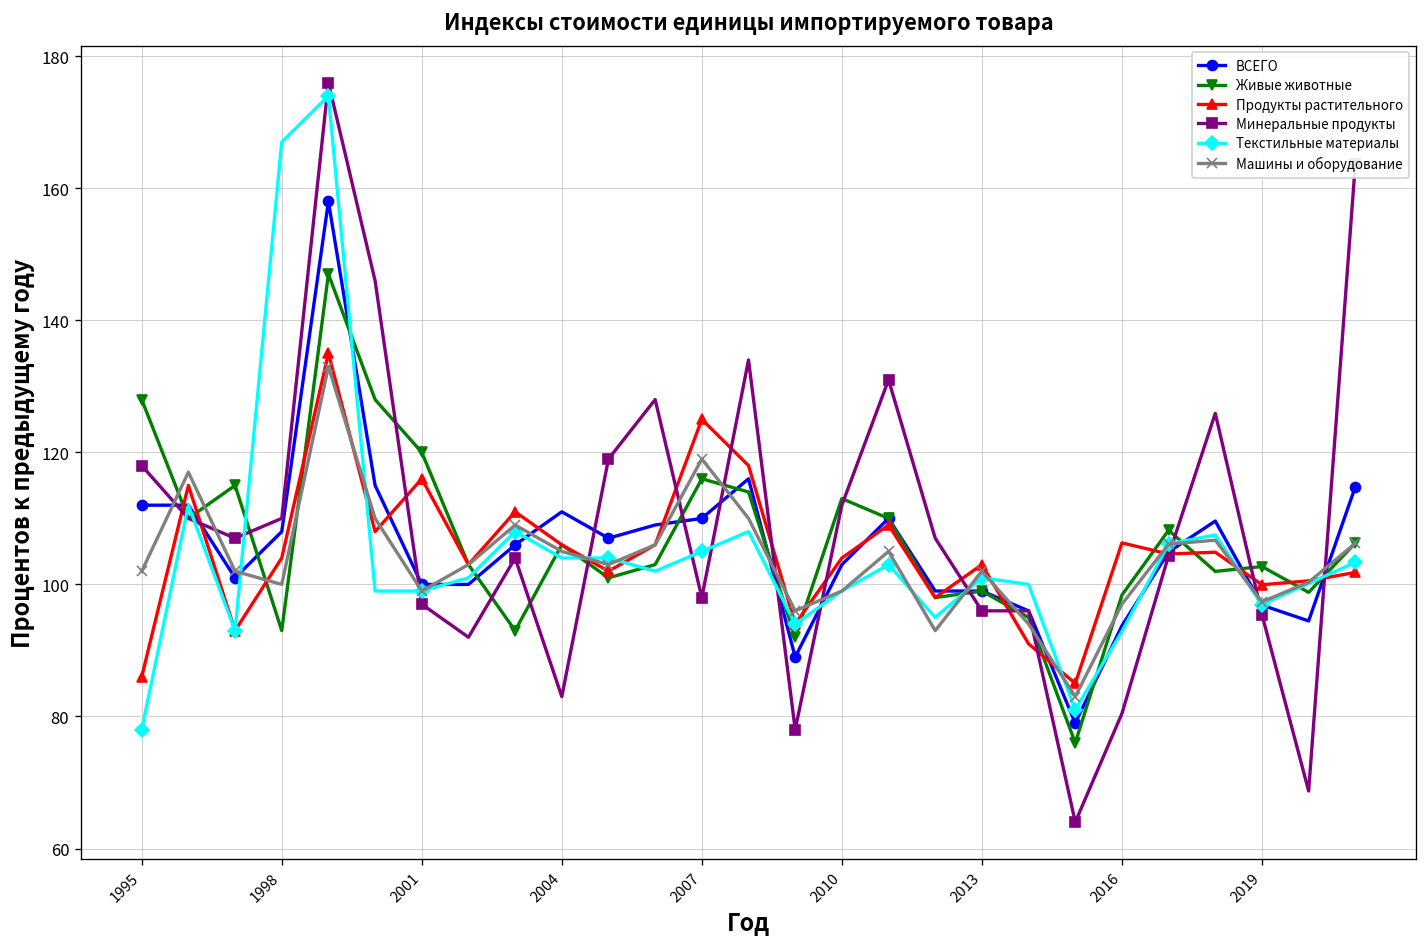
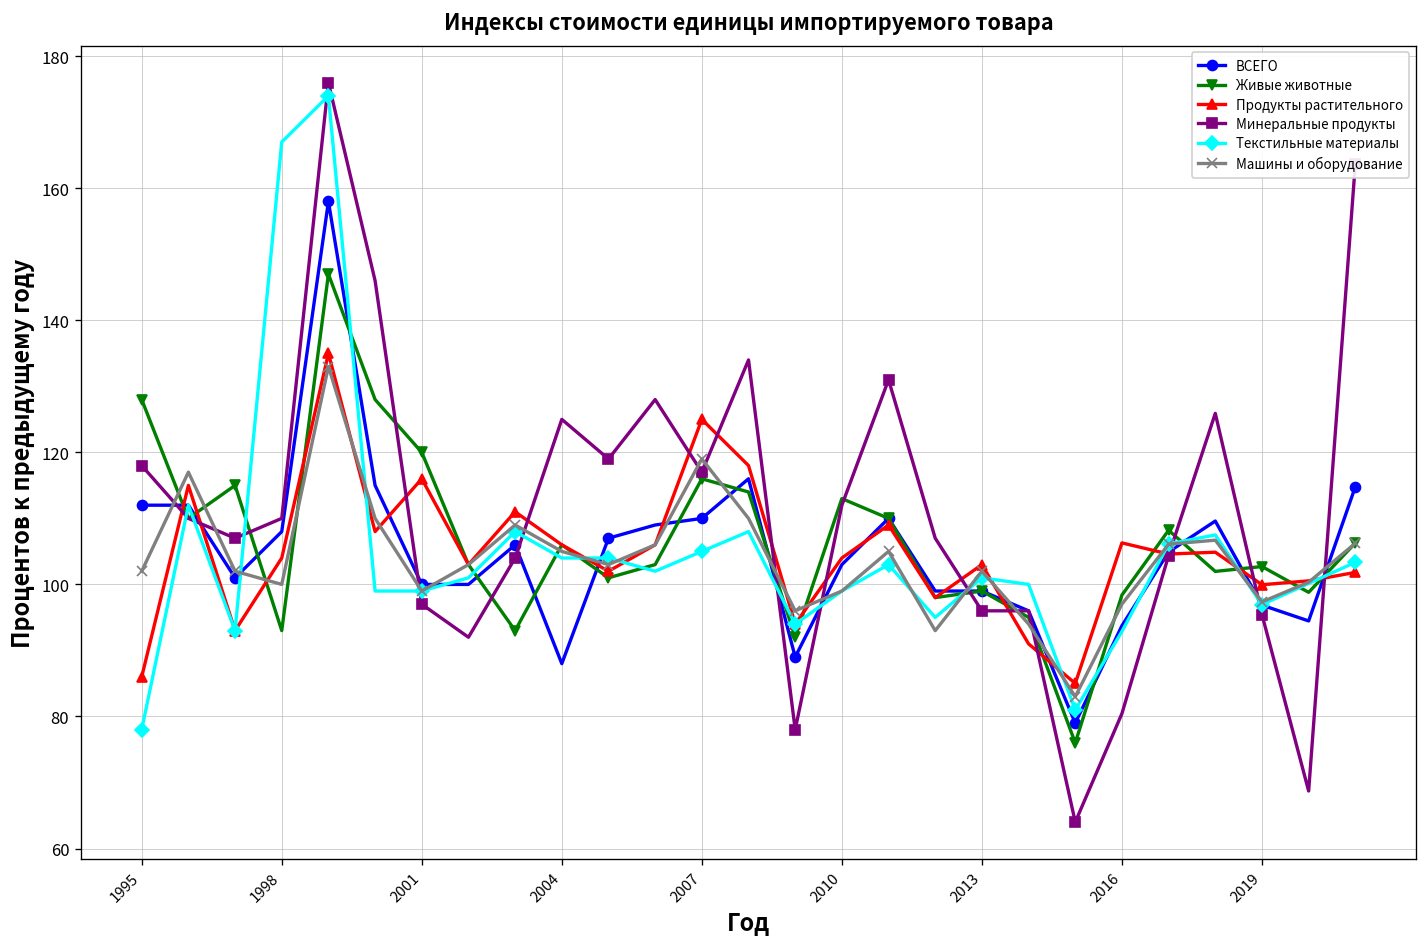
  {
    "ВСЕГО": {
      "1995": 112,
      "1998": 108,
      "2001": 100,
-     "2004": 111,
+     "2004": 88,
      "2007": 110,
      "2010": 103,
      "2016": 94
    },
    "Живые животные": {
      "1995": 128,
      "1998": 93,
      "2001": 120,
      "2007": 116,
      "2010": 113,
      "2016": 98,
      "2019": 103
    },
    "Продукты растительного": {
      "1995": 86,
      "1998": 104,
      "2001": 116,
      "2007": 125,
      "2010": 104,
      "2013": 103,
      "2016": 106,
      "2019": 100
    },
    "Минеральные продукты": {
      "1995": 118,
      "1998": 110,
      "2001": 97,
-     "2004": 83,
-     "2007": 98,
+     "2004": 125,
+     "2007": 117,
      "2010": 112,
      "2013": 96,
      "2016": 80,
      "2019": 95
    },
    "Текстильные материалы": {
      "1995": 78,
      "1998": 167,
      "2004": 104,
      "2007": 105,
      "2013": 101,
      "2016": 93
    },
    "Машины и оборудование": {
      "1995": 102,
      "1998": 100,
      "2004": 105,
      "2007": 119,
      "2013": 102,
      "2016": 97
    }
  }
